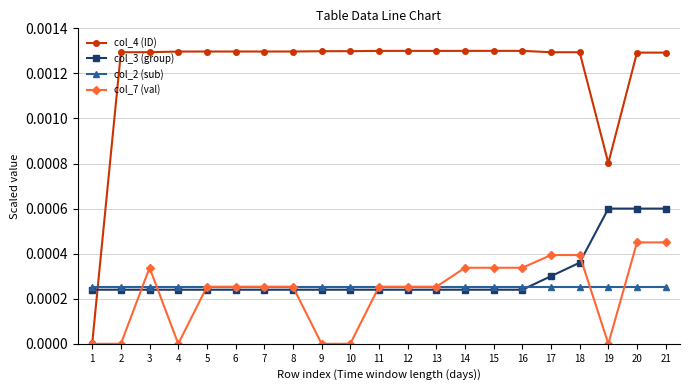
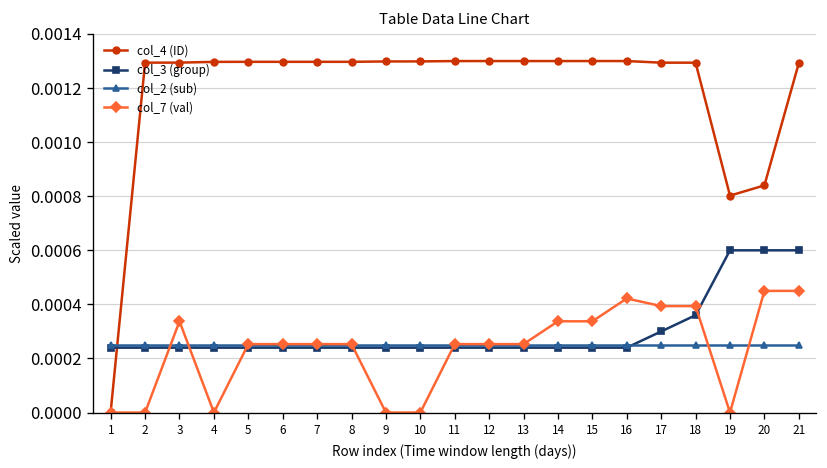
  {
    "col_4 (ID)": {
      "2": 0.00129,
      "3": 0.00129,
      "4": 0.00130,
      "5": 0.00130,
      "6": 0.00130,
      "7": 0.00130,
      "8": 0.00130,
      "9": 0.00130,
      "10": 0.00130,
      "11": 0.00130,
      "12": 0.00130,
      "13": 0.00130,
      "14": 0.00130,
      "15": 0.00130,
      "16": 0.00130,
      "17": 0.00129,
      "18": 0.00129,
      "19": 0.00080,
-     "20": 0.00129,
+     "20": 0.00084,
      "21": 0.00129
    },
    "col_3 (group)": {
      "17": 0.00030,
      "18": 0.00036,
      "19": 0.00060,
      "20": 0.00060,
      "21": 0.00060
    },
    "col_2 (sub)": {
      "17": 0.00025,
      "18": 0.00025,
      "19": 0.00025,
      "20": 0.00025,
      "21": 0.00025
    },
    "col_7 (val)": {
      "2": 0.00000,
      "3": 0.00034,
      "4": 0.00000,
      "9": 0.00000,
      "10": 0.00000,
      "14": 0.00034,
      "15": 0.00034,
-     "16": 0.00034,
+     "16": 0.00042,
      "17": 0.00039,
      "18": 0.00039,
      "19": 0.00000,
      "20": 0.00045,
      "21": 0.00045
    }
  }
